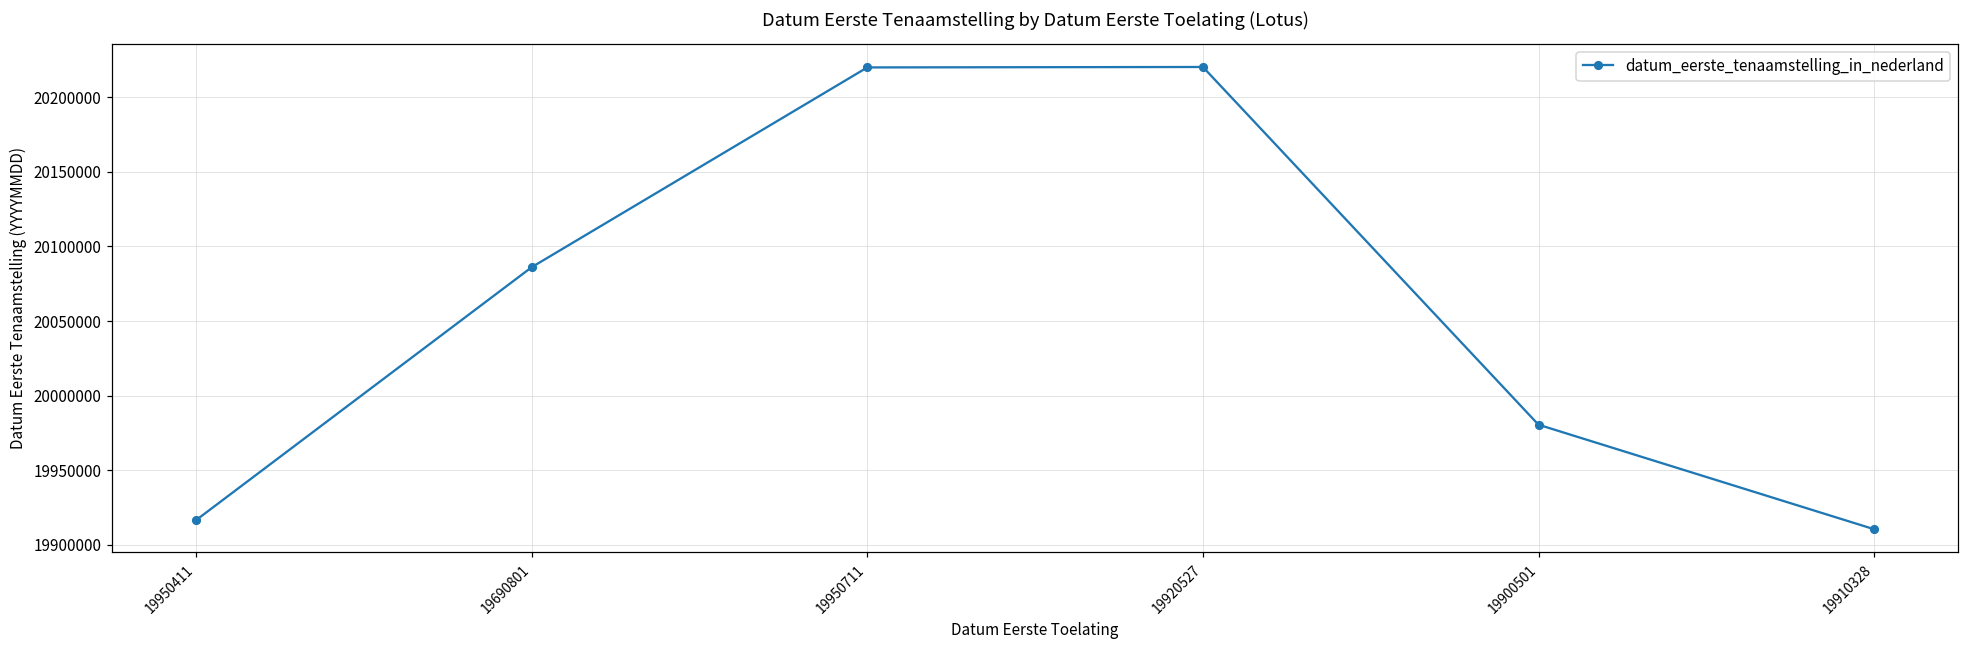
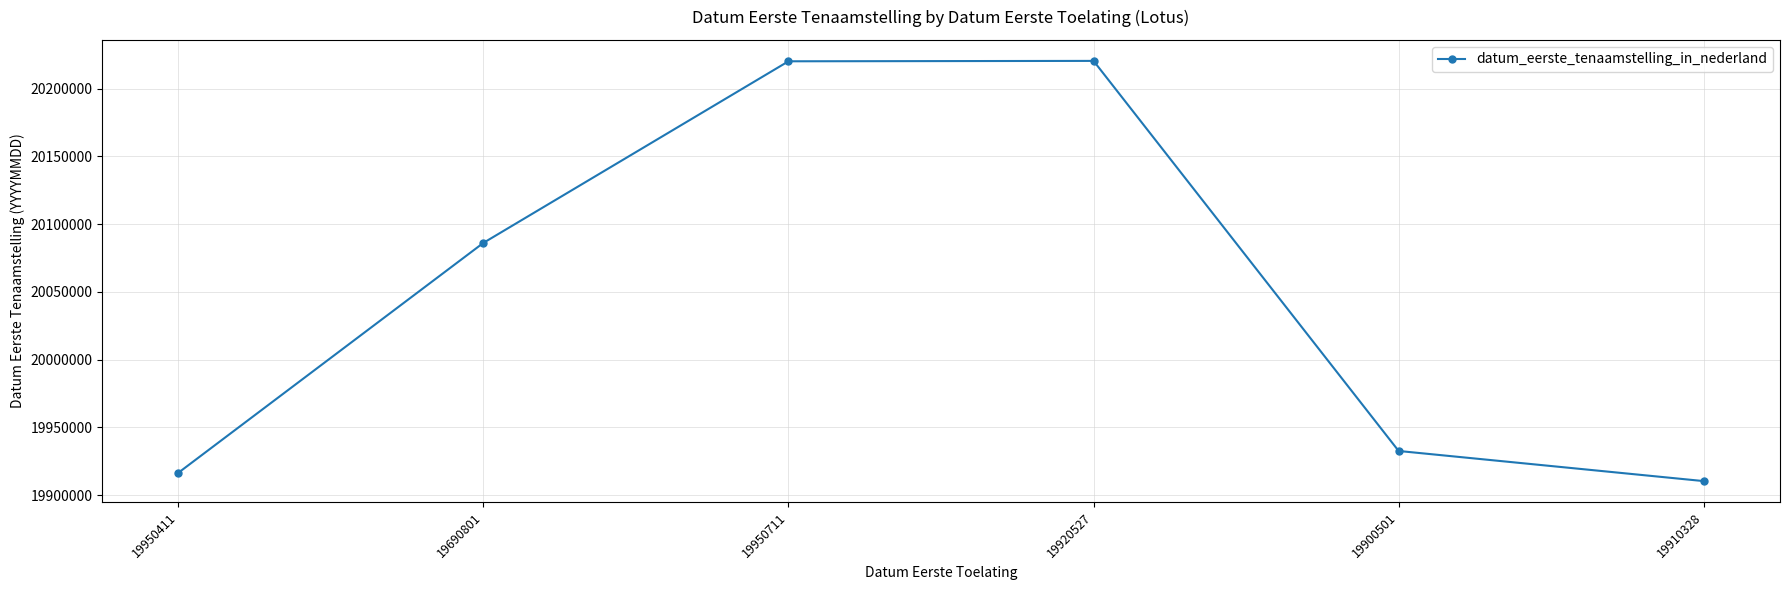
  {
    "19950411": 19916000,
    "19690801": 20086000,
    "19950711": 20220000,
    "19920527": 20220000,
-   "19900501": 19980000,
+   "19900501": 19933000,
    "19910328": 19910000
  }
